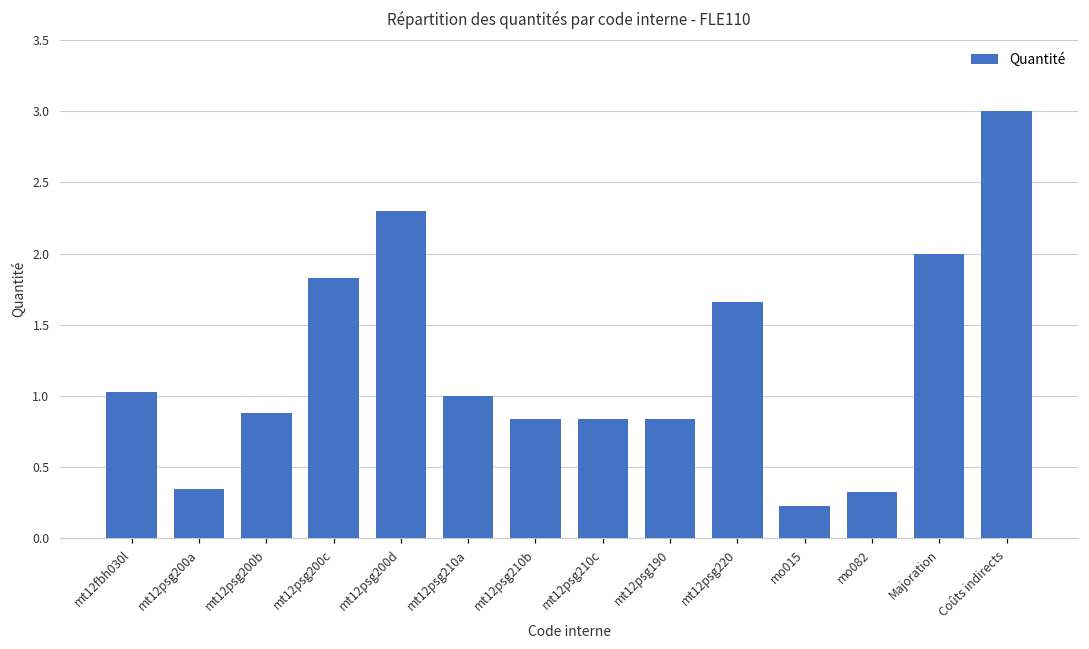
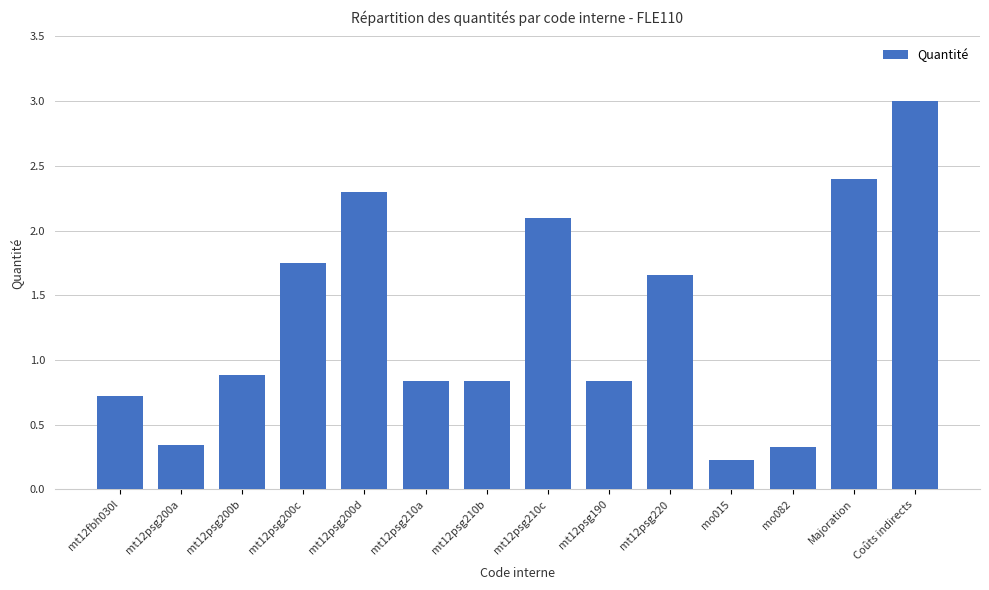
  {
-   "mt12fbh030l": 1.03,
+   "mt12fbh030l": 0.72,
    "mt12psg200a": 0.35,
    "mt12psg200b": 0.88,
-   "mt12psg200c": 1.83,
+   "mt12psg200c": 1.75,
    "mt12psg200d": 2.30,
-   "mt12psg210a": 1.00,
+   "mt12psg210a": 0.84,
    "mt12psg210b": 0.84,
-   "mt12psg210c": 0.84,
+   "mt12psg210c": 2.10,
    "mt12psg190": 0.84,
    "mt12psg220": 1.66,
    "mo015": 0.23,
    "mo082": 0.33,
-   "Majoration": 2.0,
+   "Majoration": 2.4,
    "Coûts indirects": 3.00
  }
